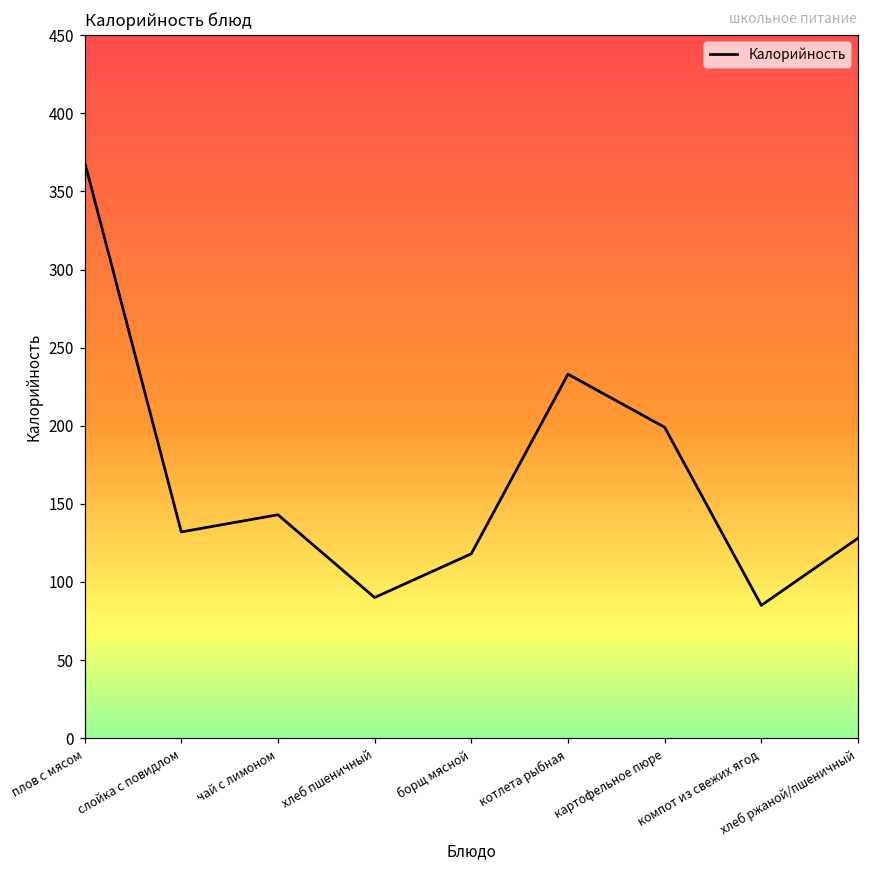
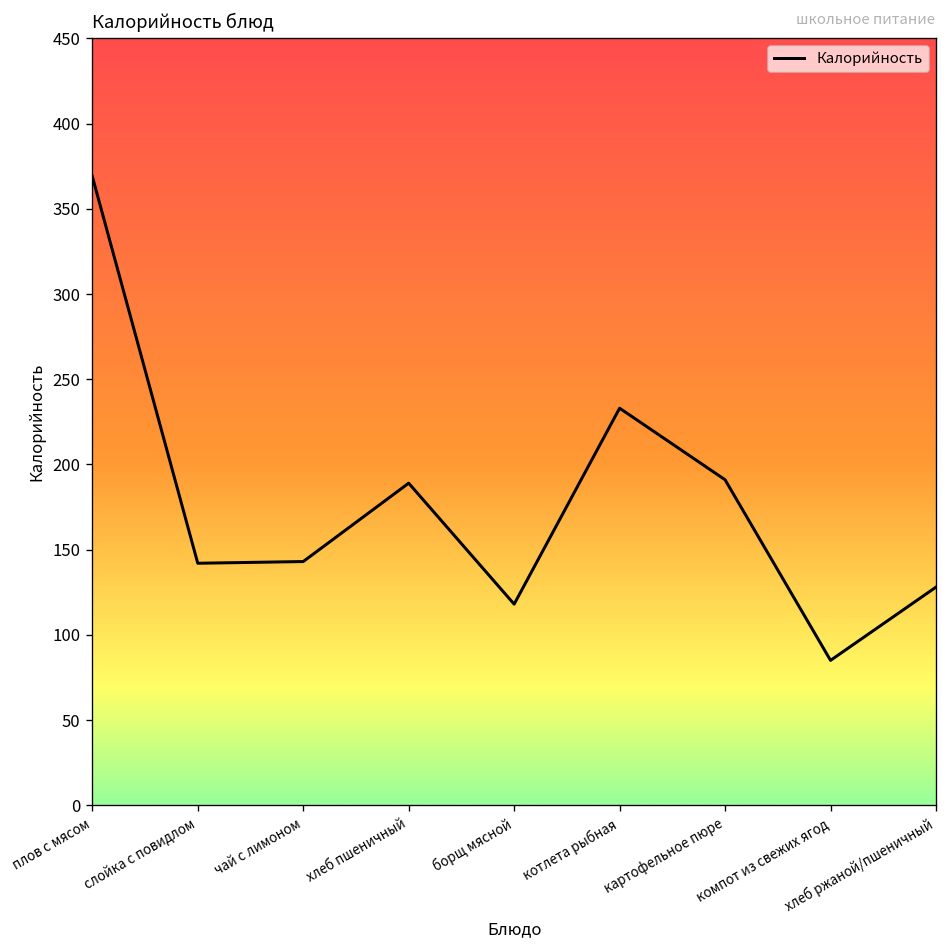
  {
    "плов с мясом": 369,
-   "слойка с повидлом": 132,
+   "слойка с повидлом": 142,
    "чай с лимоном": 143,
-   "хлеб пшеничный": 90,
+   "хлеб пшеничный": 189,
    "борщ мясной": 118,
    "котлета рыбная": 233,
-   "картофельное пюре": 199,
+   "картофельное пюре": 191,
    "компот из свежих ягод": 85,
    "хлеб ржаной/пшеничный": 128
  }
